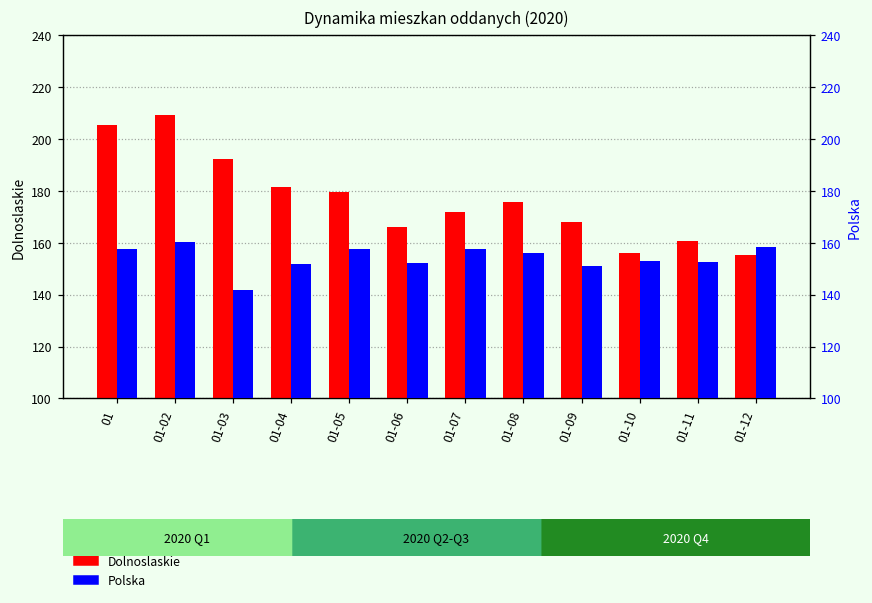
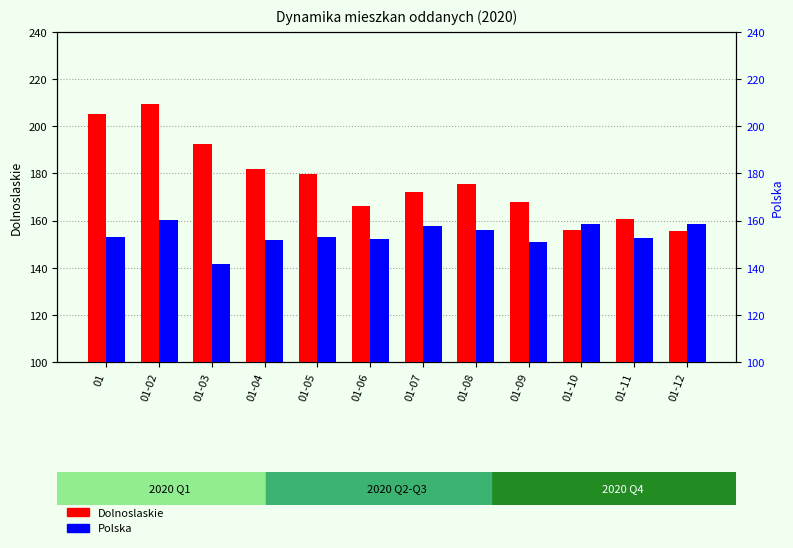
  {
    "Dolnoslaskie": {
      "01": 205,
      "01-02": 210,
      "01-03": 192,
      "01-04": 182,
      "01-05": 180,
      "01-06": 166,
      "01-07": 172,
      "01-08": 176,
      "01-09": 168,
      "01-10": 156,
      "01-11": 161,
      "01-12": 156
    },
    "Polska": {
-     "01": 158,
+     "01": 153,
      "01-02": 160,
      "01-03": 142,
      "01-04": 152,
-     "01-05": 158,
+     "01-05": 153,
      "01-06": 152,
      "01-07": 158,
      "01-08": 156,
      "01-09": 151,
-     "01-10": 153,
+     "01-10": 159,
      "01-11": 153,
      "01-12": 159
    }
  }
